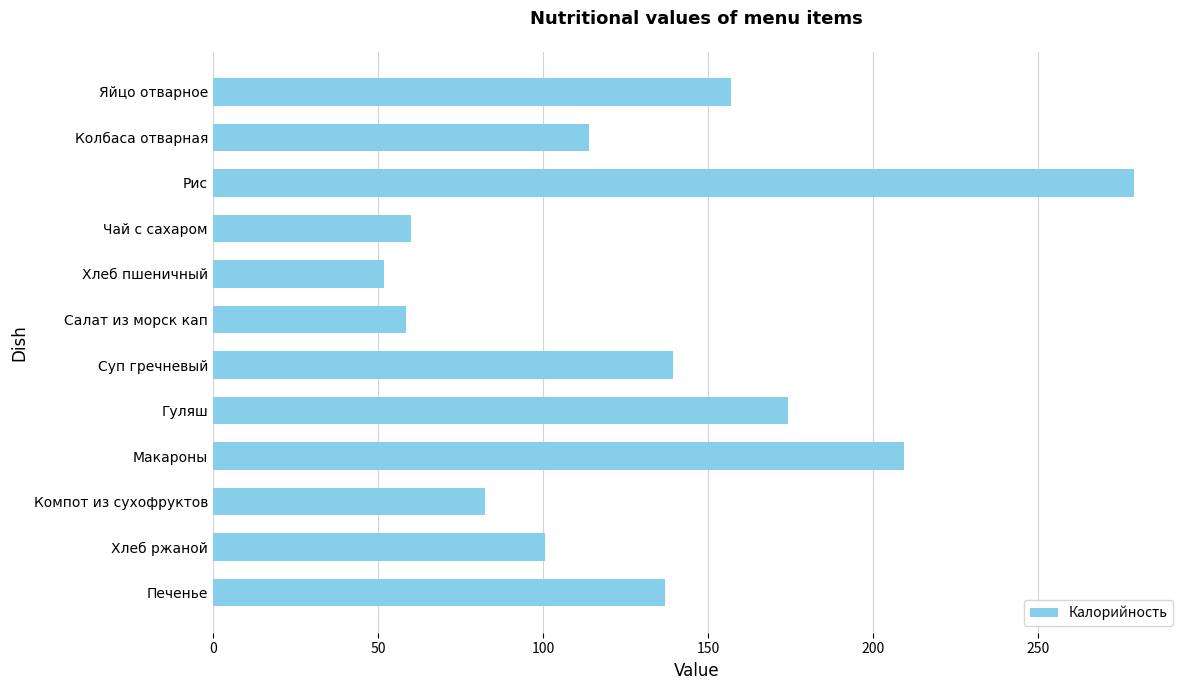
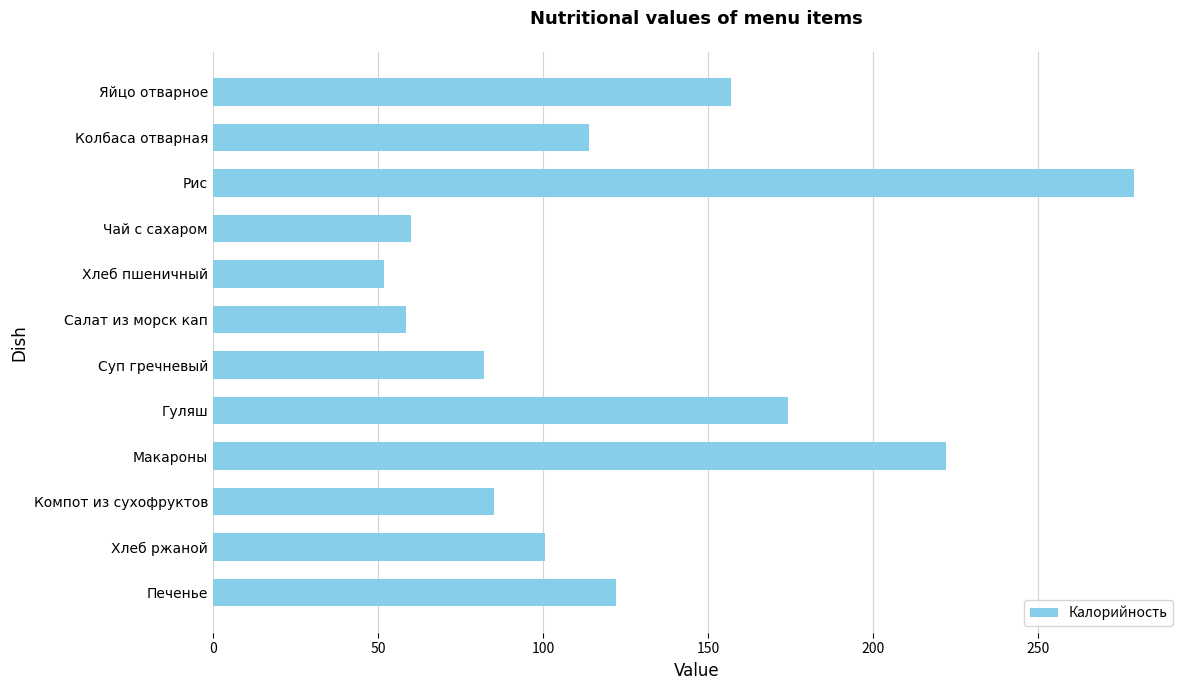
  {
    "Яйцо отварное": 157,
    "Колбаса отварная": 114,
    "Рис": 279,
    "Чай с сахаром": 60,
    "Хлеб пшеничный": 52,
    "Салат из морск кап": 58,
-   "Суп гречневый": 140,
+   "Суп гречневый": 82,
    "Гуляш": 174,
-   "Макароны": 209,
-   "Компот из сухофруктов": 83,
+   "Макароны": 222,
+   "Компот из сухофруктов": 85,
    "Хлеб ржаной": 101,
-   "Печенье": 137
+   "Печенье": 122
  }
